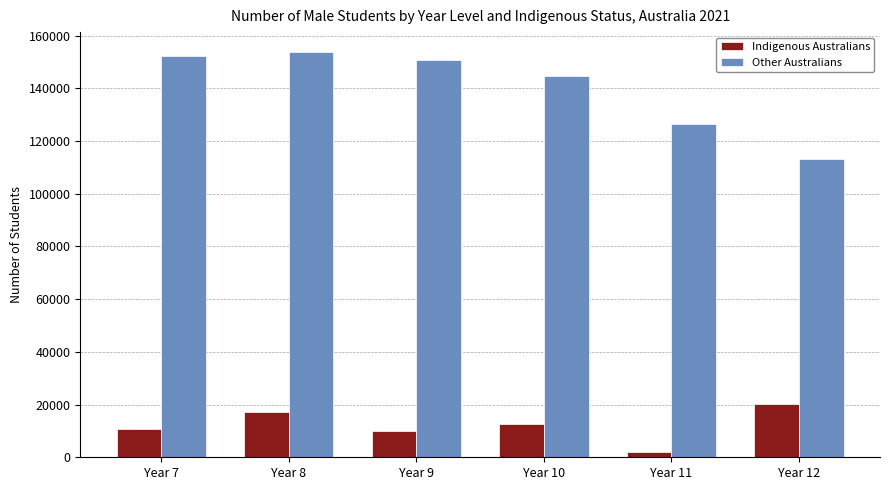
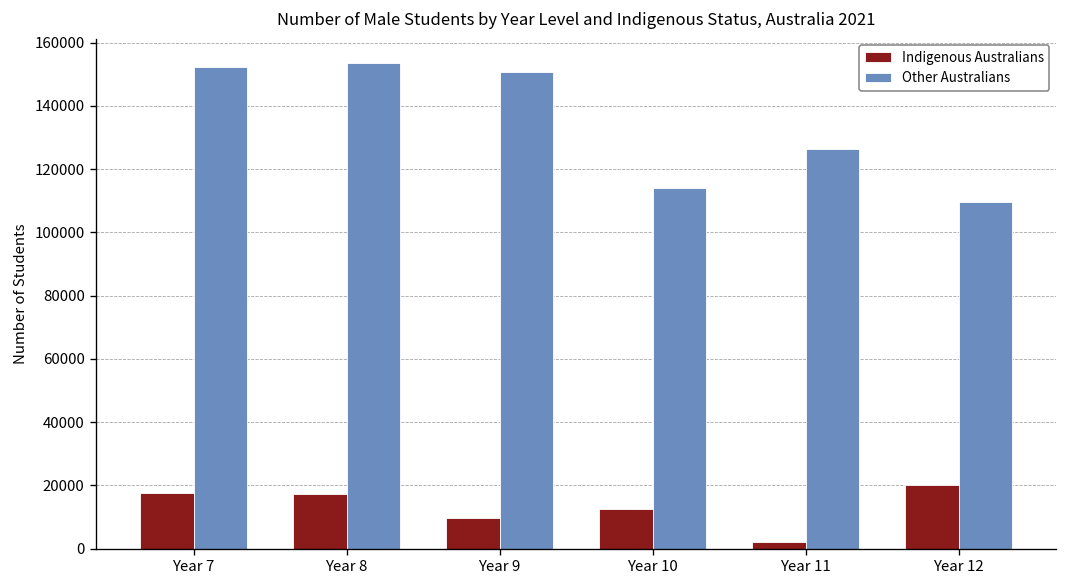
  {
    "Indigenous Australians": {
-     "Year 7": 11000,
+     "Year 7": 18000,
      "Year 8": 17000,
      "Year 9": 10000,
      "Year 10": 12000,
      "Year 11": 2000,
      "Year 12": 20000
    },
    "Other Australians": {
      "Year 7": 152000,
      "Year 8": 154000,
      "Year 9": 151000,
-     "Year 10": 145000,
+     "Year 10": 114000,
      "Year 11": 126000,
-     "Year 12": 113000
+     "Year 12": 110000
    }
  }
